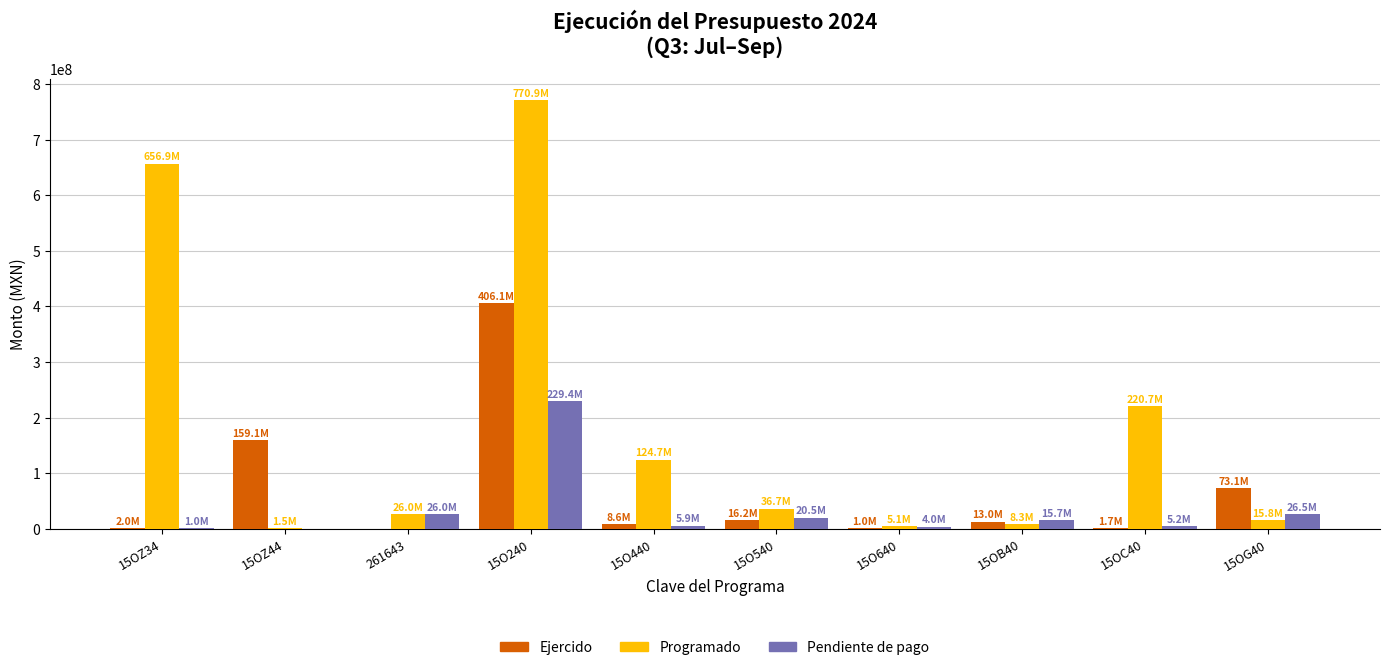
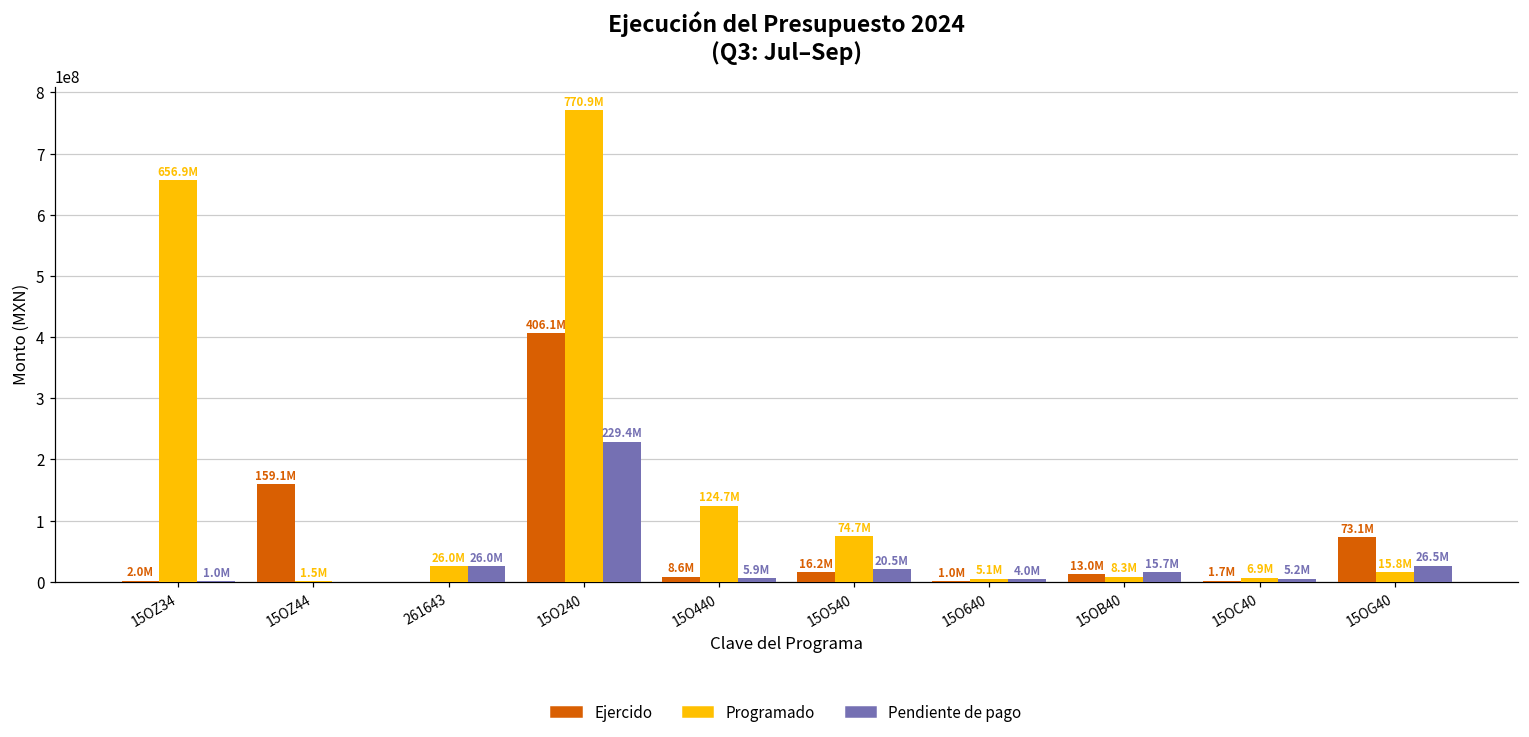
  {
    "Ejercido": {
      "15OZ34": "2.0M",
      "15OZ44": "159.1M",
      "15O240": "406.1M",
      "15O440": "8.6M",
      "15O540": "16.2M",
      "15O640": "1.0M",
      "15OB40": "13.0M",
      "15OC40": "1.7M",
      "15OG40": "73.1M"
    },
    "Programado": {
      "15OZ34": "656.9M",
      "15OZ44": "1.5M",
      "261643": "26.0M",
      "15O240": "770.9M",
      "15O440": "124.7M",
-     "15O540": "36.7M",
+     "15O540": "74.7M",
      "15O640": "5.1M",
      "15OB40": "8.3M",
-     "15OC40": "220.7M",
+     "15OC40": "6.9M",
      "15OG40": "15.8M"
    },
    "Pendiente de pago": {
      "15OZ34": "1.0M",
      "261643": "26.0M",
      "15O240": "229.4M",
      "15O440": "5.9M",
      "15O540": "20.5M",
      "15O640": "4.0M",
      "15OB40": "15.7M",
      "15OC40": "5.2M",
      "15OG40": "26.5M"
    }
  }
